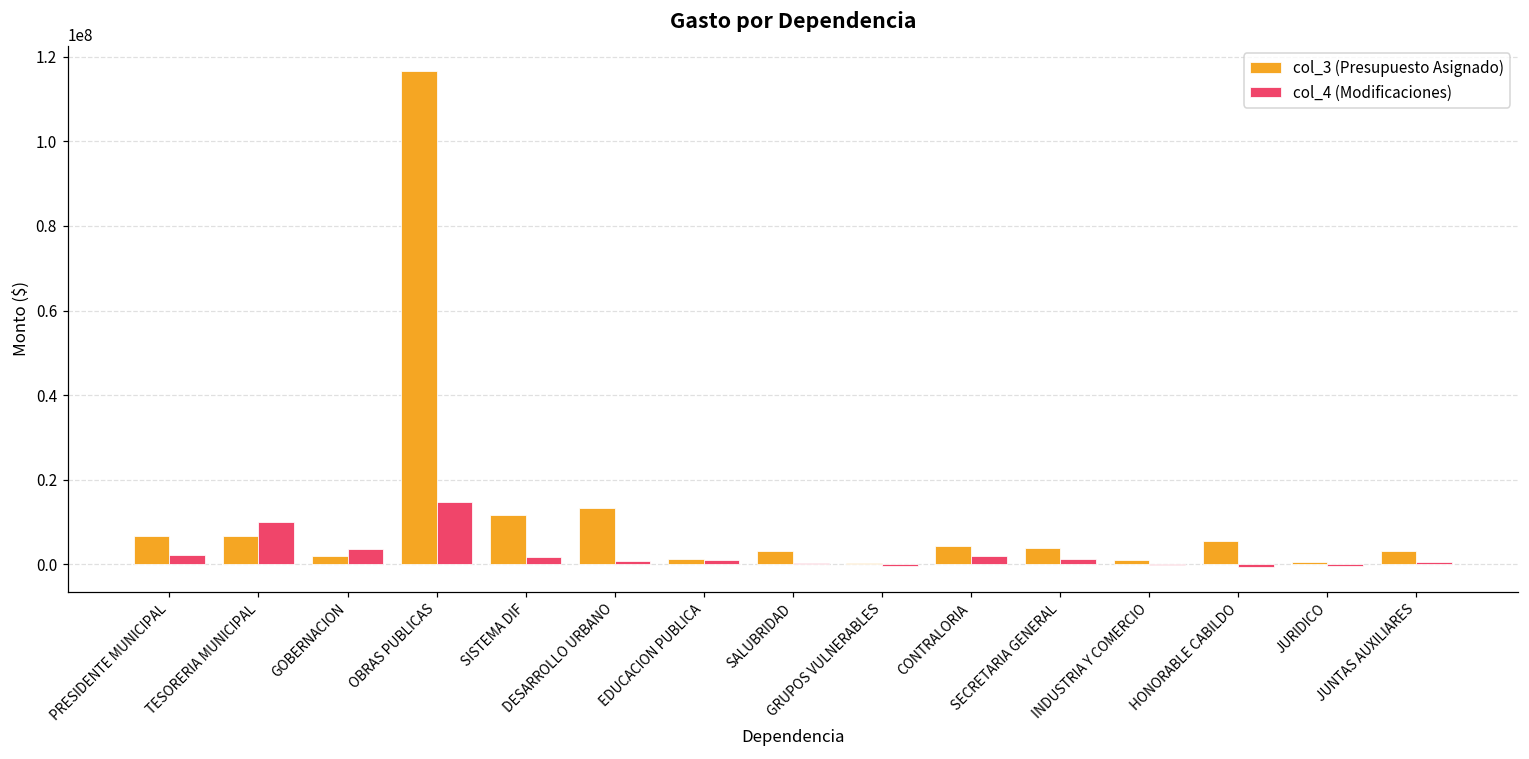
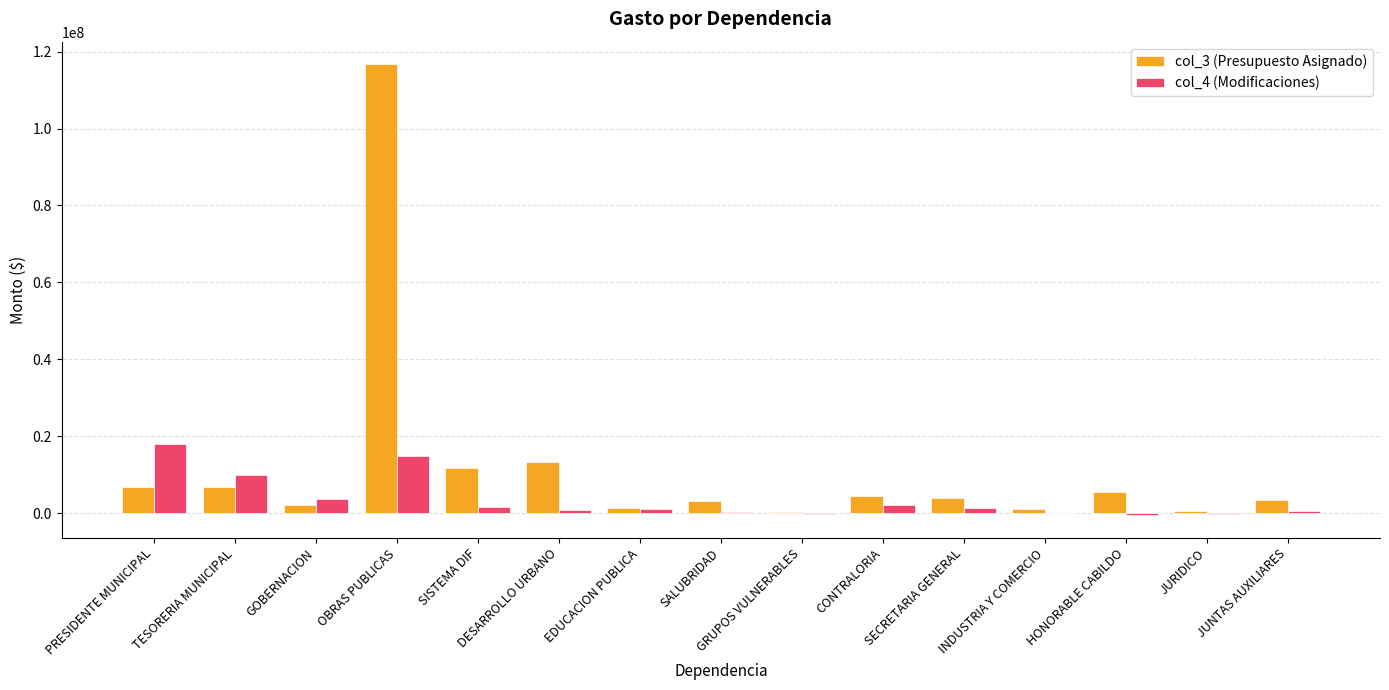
  {
    "col_3 (Presupuesto Asignado)": {
      "PRESIDENTE MUNICIPAL": 7000000,
      "TESORERIA MUNICIPAL": 7000000,
      "GOBERNACION": 2000000,
      "OBRAS PUBLICAS": 117000000,
      "SISTEMA DIF": 12000000,
      "DESARROLLO URBANO": 13000000,
      "EDUCACION PUBLICA": 1000000,
      "SALUBRIDAD": 3000000,
      "CONTRALORIA": 4000000,
      "SECRETARIA GENERAL": 4000000,
      "INDUSTRIA Y COMERCIO": 1000000,
      "HONORABLE CABILDO": 5000000,
      "JUNTAS AUXILIARES": 3000000
    },
    "col_4 (Modificaciones)": {
-     "PRESIDENTE MUNICIPAL": 2000000,
+     "PRESIDENTE MUNICIPAL": 18000000,
      "TESORERIA MUNICIPAL": 10000000,
      "GOBERNACION": 4000000,
      "OBRAS PUBLICAS": 15000000,
      "SISTEMA DIF": 2000000,
      "DESARROLLO URBANO": 1000000,
      "EDUCACION PUBLICA": 1000000,
      "CONTRALORIA": 2000000,
      "SECRETARIA GENERAL": 1000000
    }
  }
